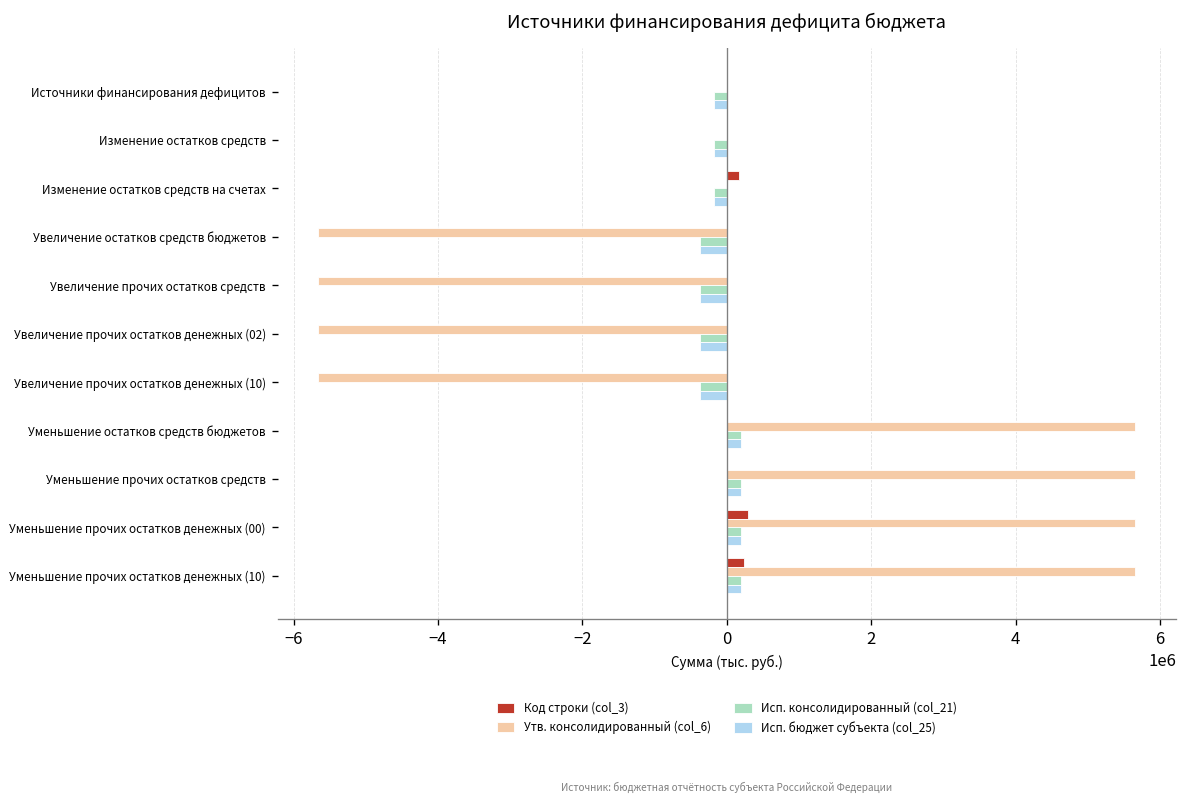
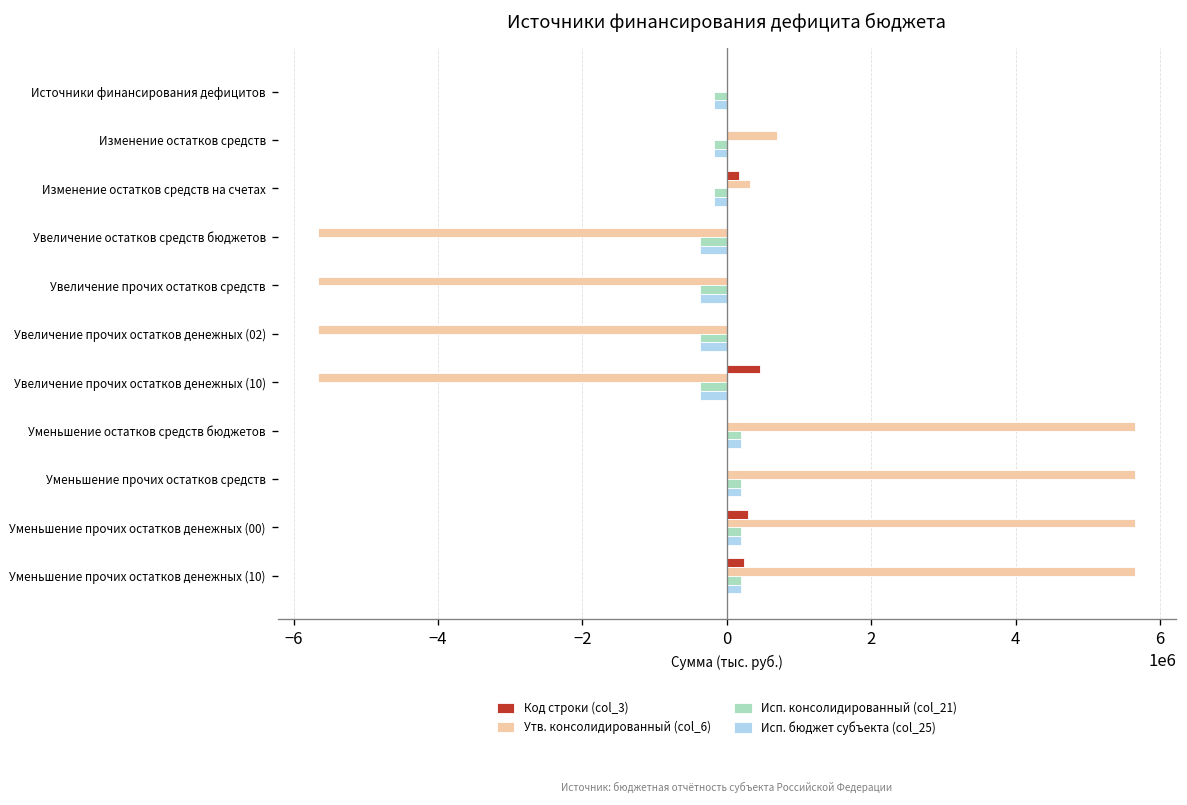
  {
    "Код строки (col_3)": {
      "Изменение остатков средств на счетах": 200000,
-     "Увеличение прочих остатков денежных (10)": 0,
+     "Увеличение прочих остатков денежных (10)": 500000,
      "Уменьшение прочих остатков денежных (00)": 300000,
      "Уменьшение прочих остатков денежных (10)": 200000
    },
    "Утв. консолидированный (col_6)": {
      "Источники финансирования дефицитов": 0,
-     "Изменение остатков средств": 0,
-     "Изменение остатков средств на счетах": 0,
+     "Изменение остатков средств": 700000,
+     "Изменение остатков средств на счетах": 300000,
      "Увеличение остатков средств бюджетов": -5700000,
      "Увеличение прочих остатков средств": -5700000,
      "Увеличение прочих остатков денежных (02)": -5700000,
      "Увеличение прочих остатков денежных (10)": -5700000,
      "Уменьшение остатков средств бюджетов": 5700000,
      "Уменьшение прочих остатков средств": 5700000,
      "Уменьшение прочих остатков денежных (00)": 5700000,
      "Уменьшение прочих остатков денежных (10)": 5700000
    }
  }
